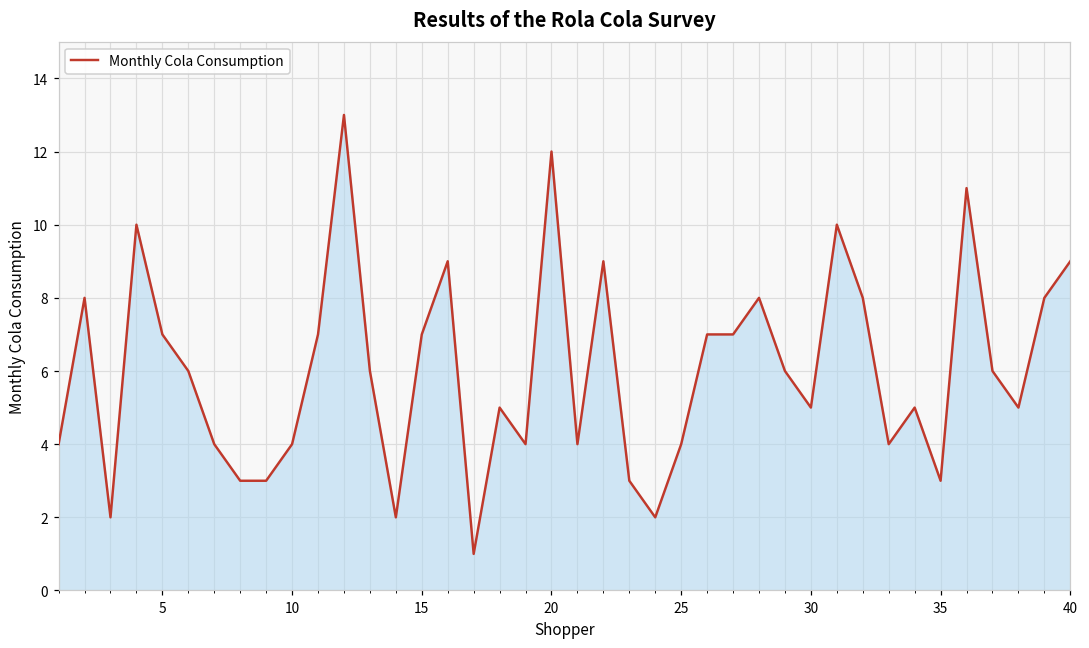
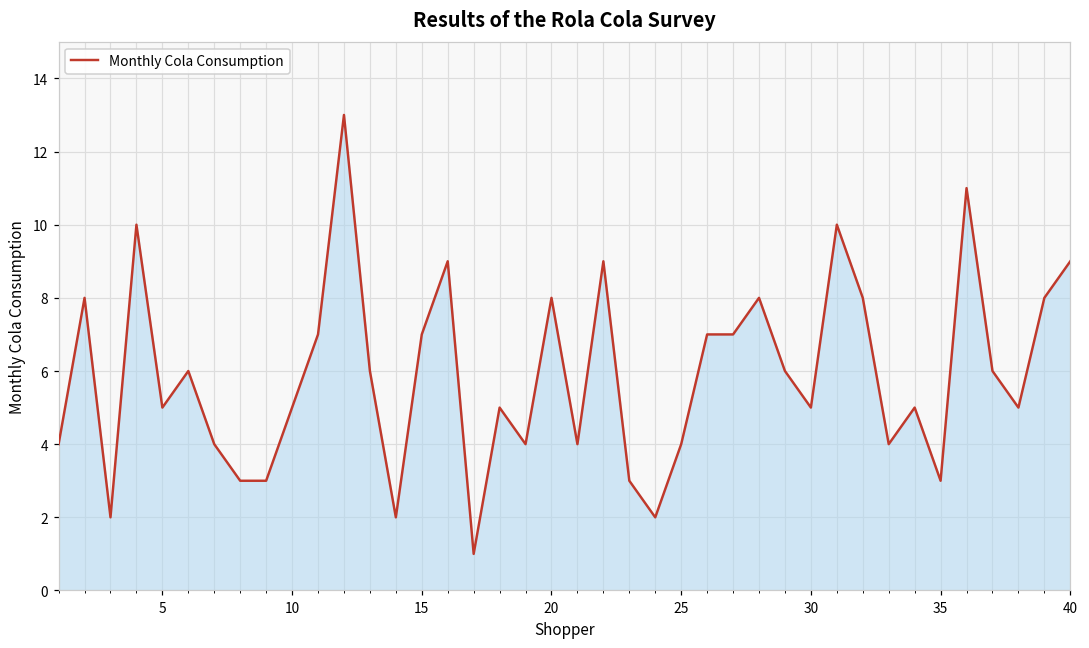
  {
-   "5": 7,
-   "10": 4,
+   "5": 5,
+   "10": 5,
    "15": 7,
-   "20": 12,
+   "20": 8,
    "25": 4,
    "30": 5,
    "35": 3,
    "40": 9
  }
